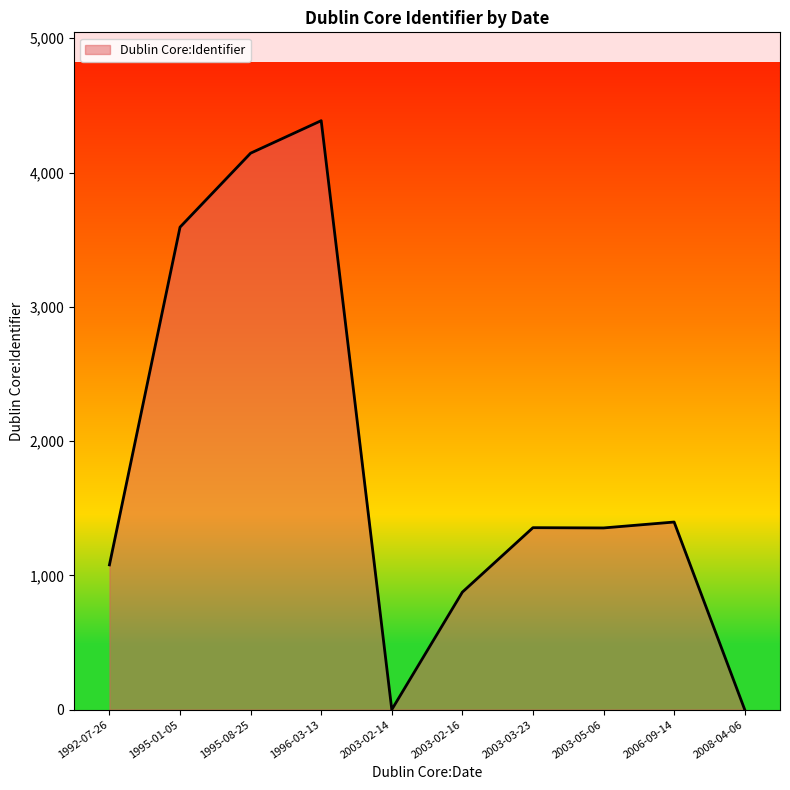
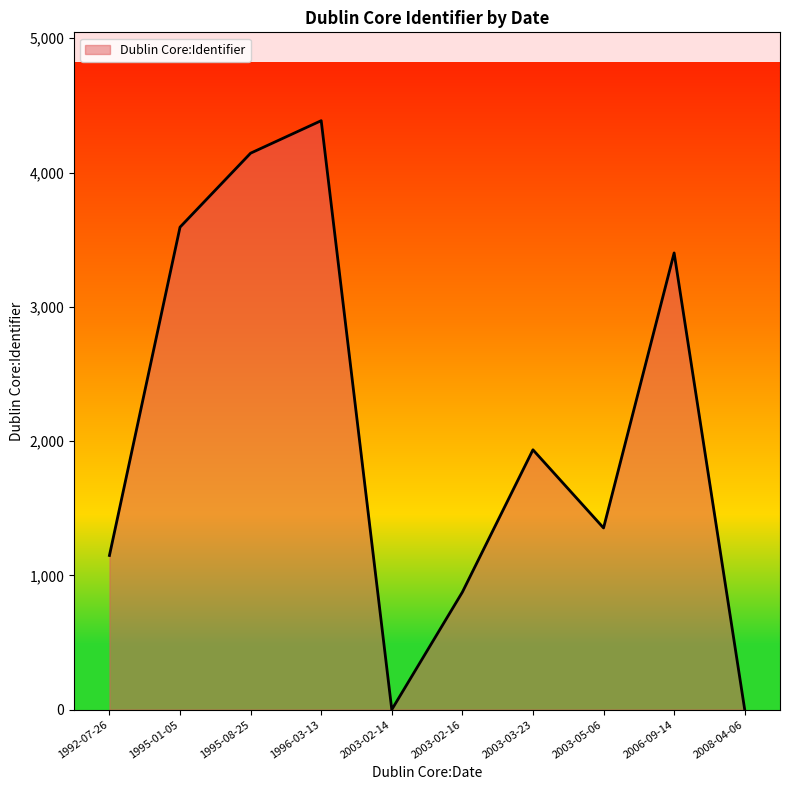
  {
-   "1992-07-26": "1,080",
+   "1992-07-26": "1,150",
    "1995-01-05": "3,590",
    "1995-08-25": "4,140",
    "1996-03-13": "4,390",
    "2003-02-14": "0",
    "2003-02-16": "880",
-   "2003-03-23": "1,360",
+   "2003-03-23": "1,940",
    "2003-05-06": "1,350",
-   "2006-09-14": "1,400",
+   "2006-09-14": "3,400",
    "2008-04-06": "0"
  }
